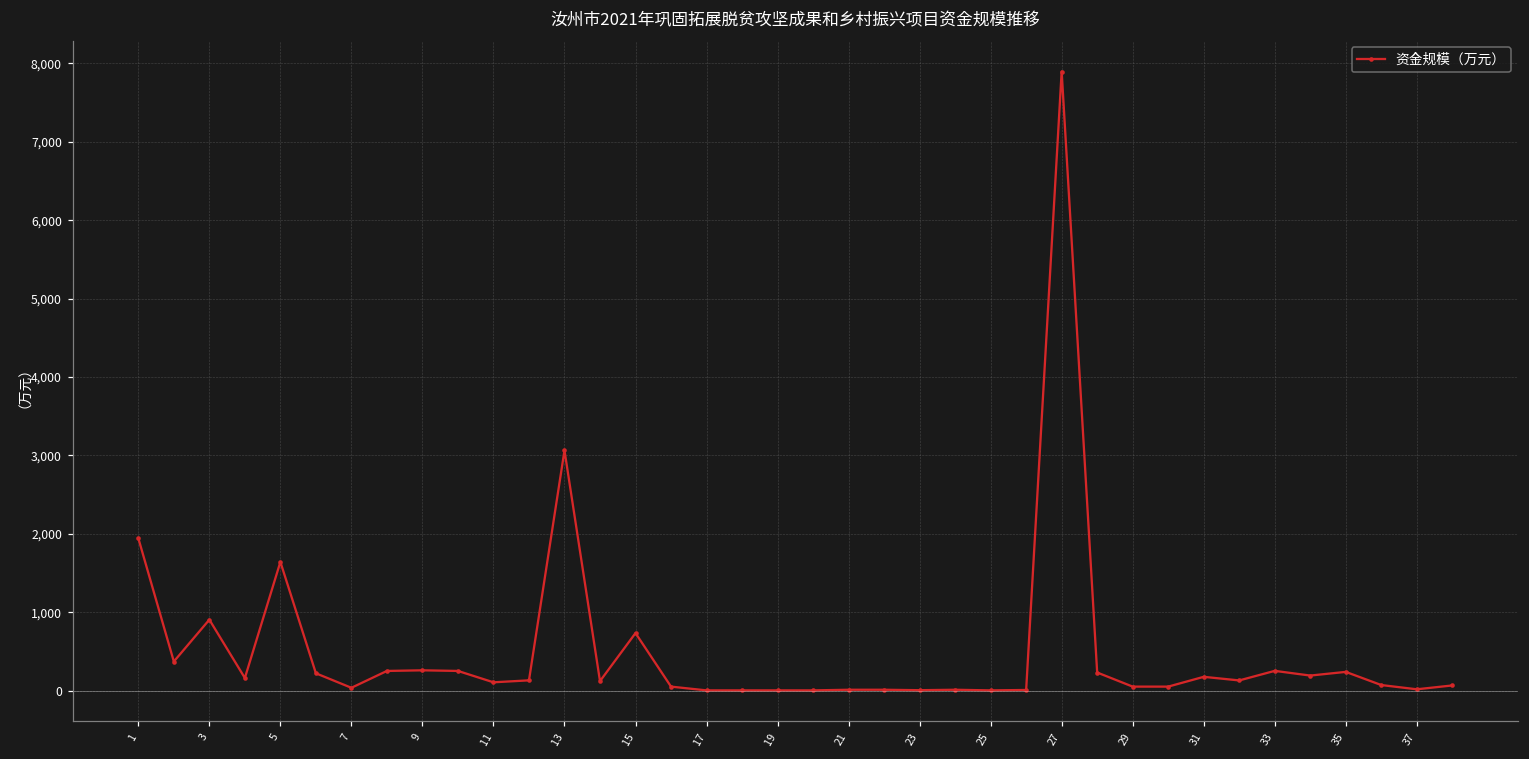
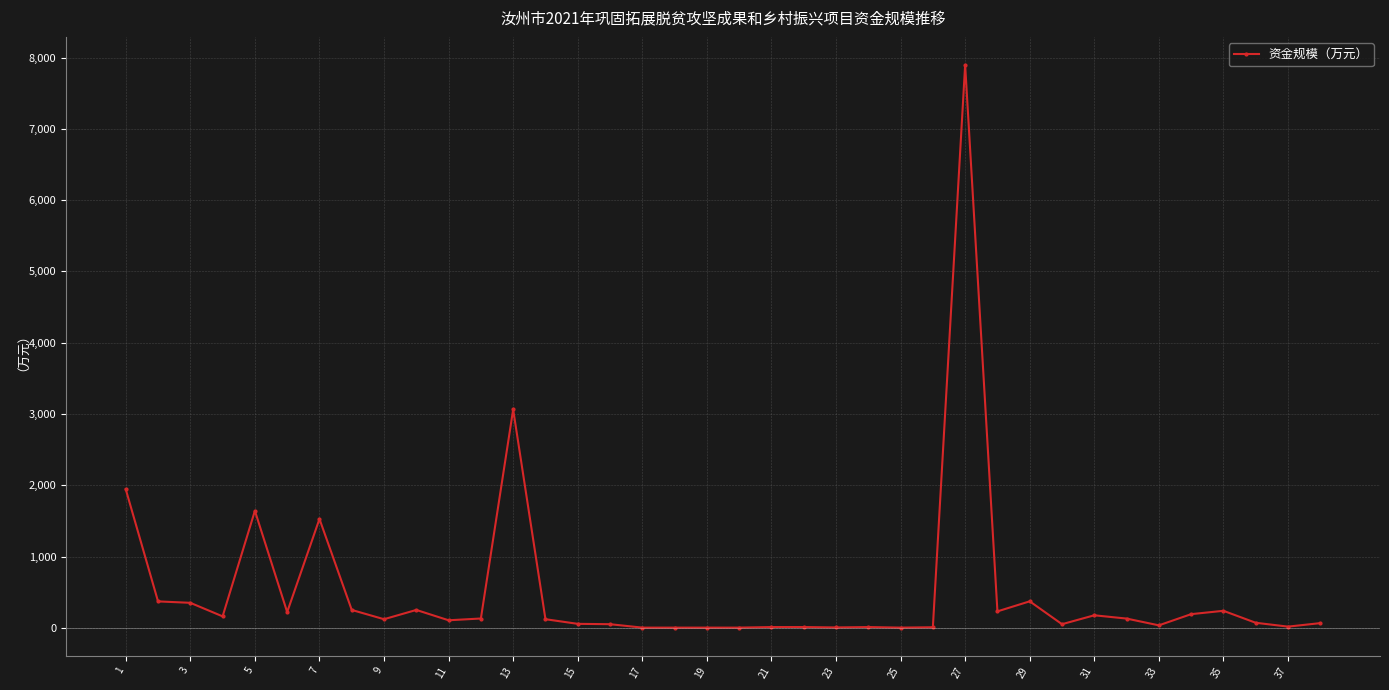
  {
    "1": "1,900",
-   "3": "900",
+   "3": "400",
    "5": "1,600",
-   "7": "0",
-   "9": "300",
+   "7": "1,500",
+   "9": "100",
    "11": "100",
    "13": "3,100",
-   "15": "700",
+   "15": "100",
    "17": "0",
    "19": "0",
    "21": "0",
    "23": "0",
    "25": "0",
    "27": "7,900",
-   "29": "100",
+   "29": "400",
    "31": "200",
-   "33": "300",
+   "33": "0",
    "35": "200",
    "37": "0"
  }
